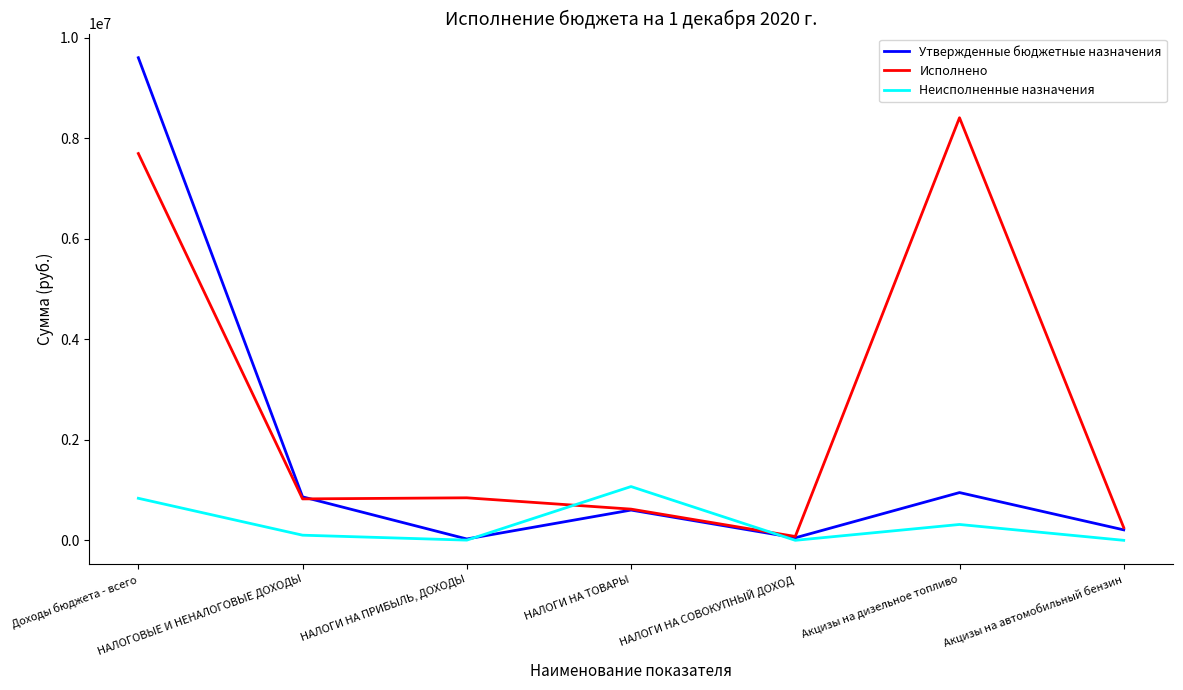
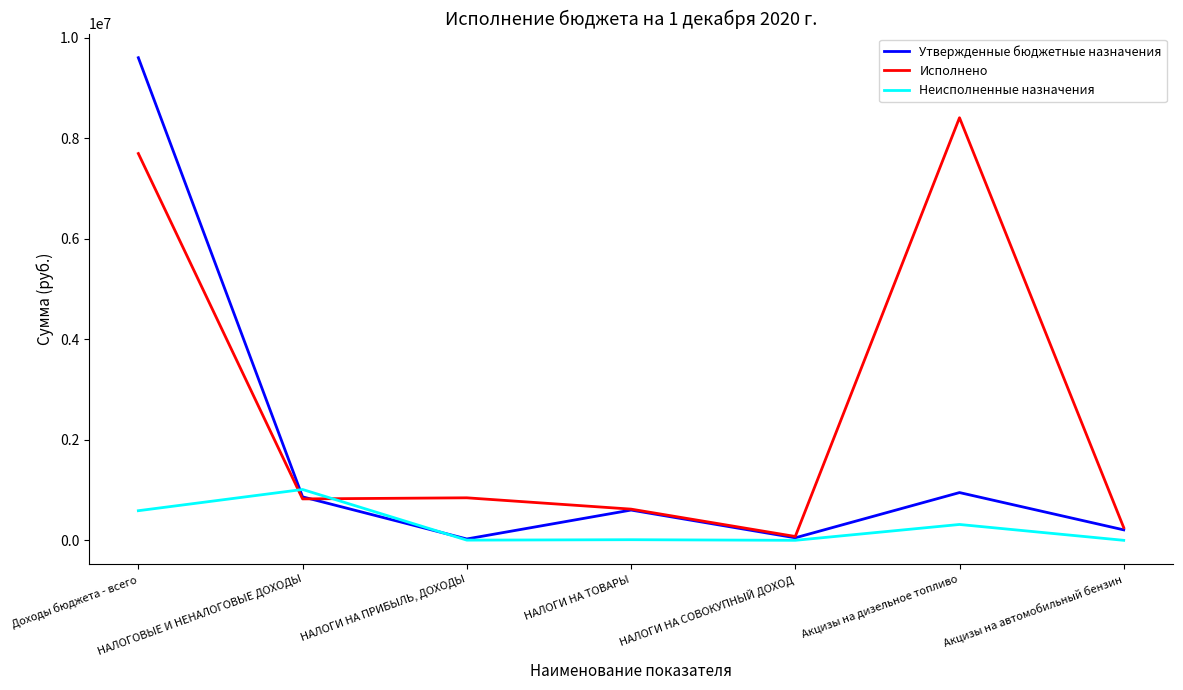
  {
    "Утвержденные бюджетные назначения": {
      "Доходы бюджета - всего": 9600000,
      "Акцизы на дизельное топливо": 1000000
    },
    "Исполнено": {
      "Доходы бюджета - всего": 7700000,
      "НАЛОГИ НА ПРИБЫЛЬ, ДОХОДЫ": 800000,
      "Акцизы на дизельное топливо": 8400000
    },
    "Неисполненные назначения": {
-     "Доходы бюджета - всего": 800000,
-     "НАЛОГОВЫЕ И НЕНАЛОГОВЫЕ ДОХОДЫ": 100000,
-     "НАЛОГИ НА ТОВАРЫ": 1100000,
+     "Доходы бюджета - всего": 600000,
+     "НАЛОГОВЫЕ И НЕНАЛОГОВЫЕ ДОХОДЫ": 1000000,
+     "НАЛОГИ НА ТОВАРЫ": 0,
      "Акцизы на дизельное топливо": 300000,
      "Акцизы на автомобильный бензин": 0
    }
  }
